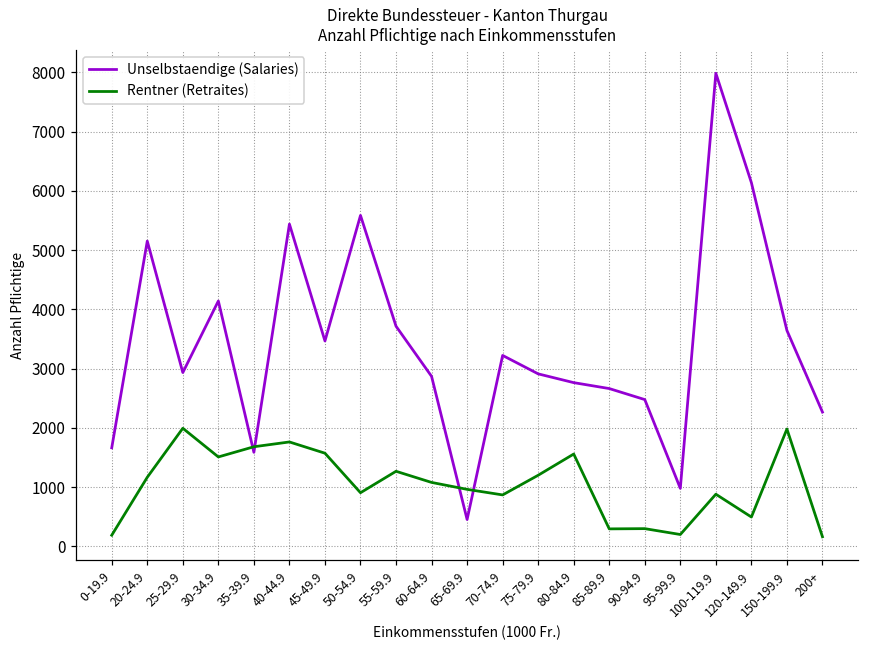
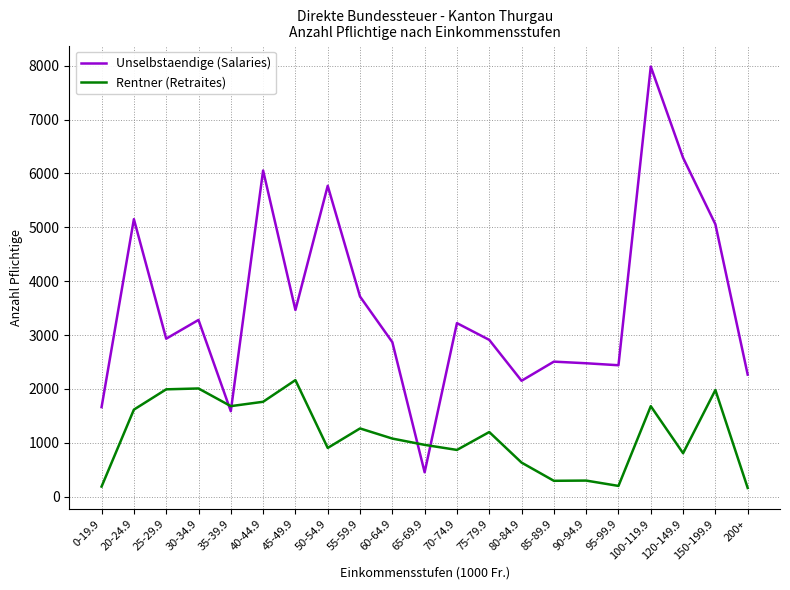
  {
    "Unselbstaendige (Salaries)": {
      "0-19.9": 1700,
      "20-24.9": 5200,
      "25-29.9": 2900,
-     "30-34.9": 4100,
+     "30-34.9": 3300,
      "35-39.9": 1600,
-     "40-44.9": 5400,
+     "40-44.9": 6100,
      "45-49.9": 3500,
-     "50-54.9": 5600,
+     "50-54.9": 5800,
      "55-59.9": 3700,
      "60-64.9": 2900,
      "65-69.9": 500,
      "70-74.9": 3200,
      "75-79.9": 2900,
-     "80-84.9": 2800,
-     "85-89.9": 2700,
+     "80-84.9": 2200,
+     "85-89.9": 2500,
      "90-94.9": 2500,
-     "95-99.9": 1000,
+     "95-99.9": 2400,
      "100-119.9": 8000,
-     "120-149.9": 6100,
-     "150-199.9": 3600,
+     "120-149.9": 6300,
+     "150-199.9": 5100,
      "200+": 2300
    },
    "Rentner (Retraites)": {
      "0-19.9": 200,
-     "20-24.9": 1200,
+     "20-24.9": 1600,
      "25-29.9": 2000,
-     "30-34.9": 1500,
+     "30-34.9": 2000,
      "35-39.9": 1700,
      "40-44.9": 1800,
-     "45-49.9": 1600,
+     "45-49.9": 2200,
      "50-54.9": 900,
      "55-59.9": 1300,
      "60-64.9": 1100,
      "65-69.9": 1000,
      "70-74.9": 900,
      "75-79.9": 1200,
-     "80-84.9": 1600,
+     "80-84.9": 600,
      "85-89.9": 300,
      "90-94.9": 300,
      "95-99.9": 200,
-     "100-119.9": 900,
-     "120-149.9": 500,
+     "100-119.9": 1700,
+     "120-149.9": 800,
      "150-199.9": 2000,
      "200+": 200
    }
  }
